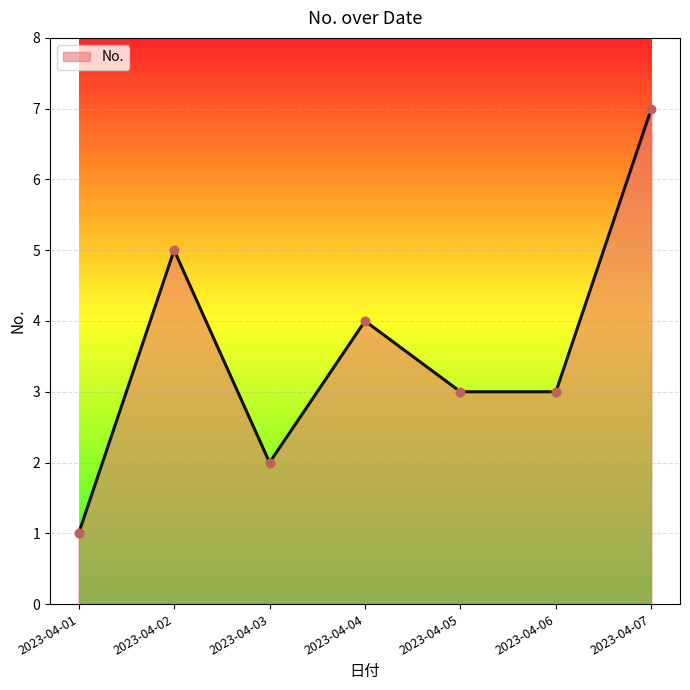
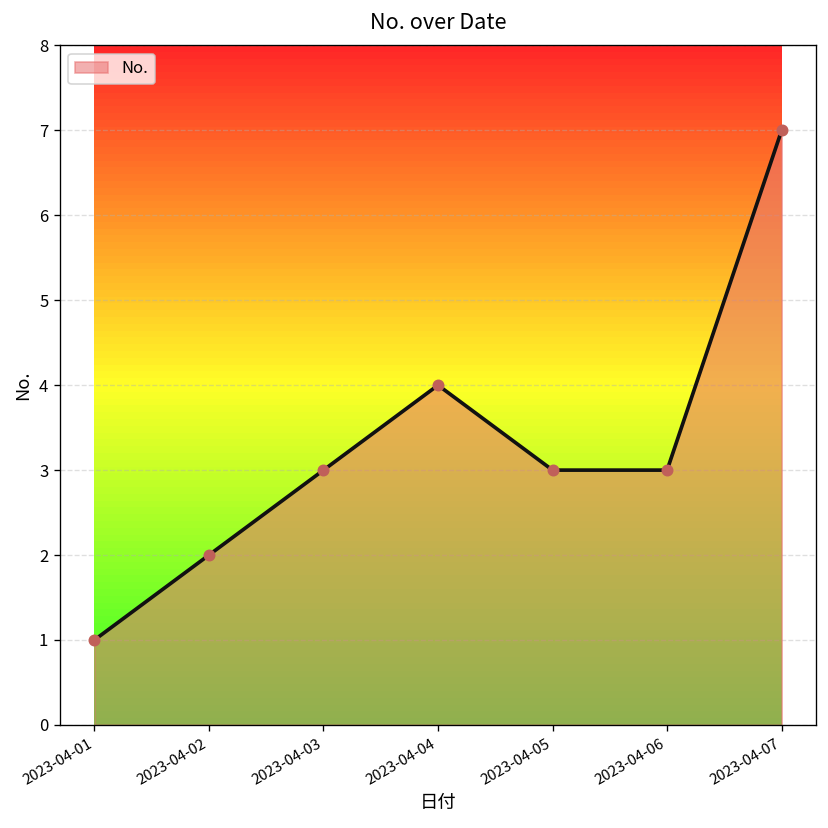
  {
    "2023-04-01": 1,
-   "2023-04-02": 5,
-   "2023-04-03": 2,
+   "2023-04-02": 2,
+   "2023-04-03": 3,
    "2023-04-04": 4,
    "2023-04-05": 3,
    "2023-04-06": 3,
    "2023-04-07": 7
  }
